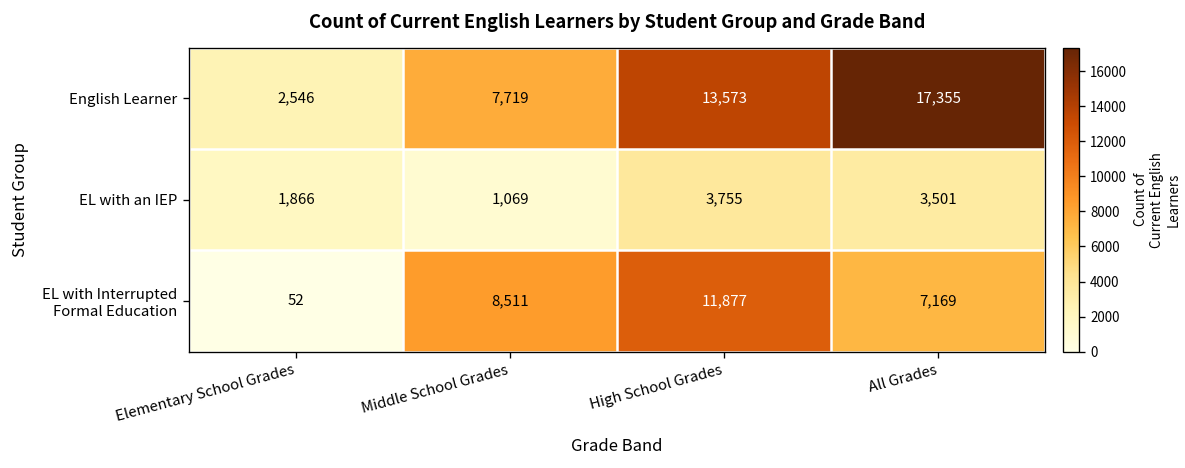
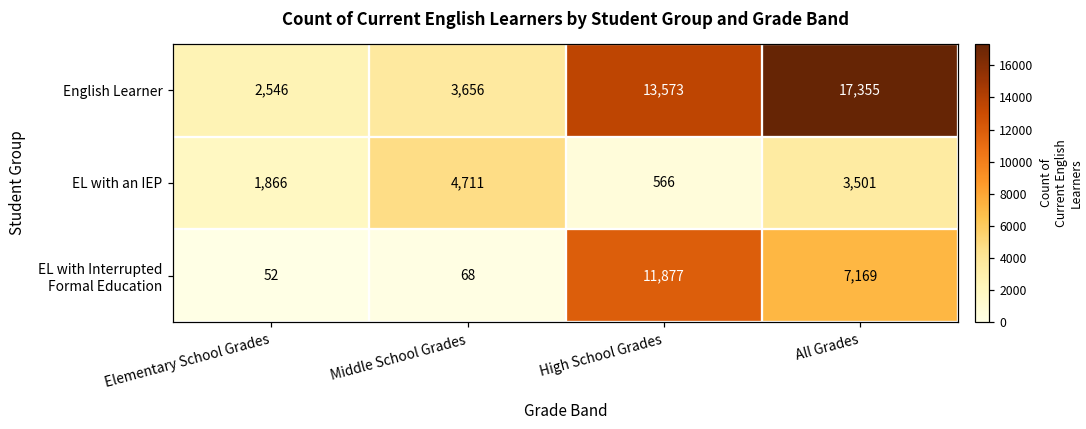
  {
    "English Learner": {
      "Elementary School Grades": "2,546",
-     "Middle School Grades": "7,719",
+     "Middle School Grades": "3,656",
      "High School Grades": "13,573",
      "All Grades": "17,355"
    },
    "EL with an IEP": {
      "Elementary School Grades": "1,866",
-     "Middle School Grades": "1,069",
-     "High School Grades": "3,755",
+     "Middle School Grades": "4,711",
+     "High School Grades": "566",
      "All Grades": "3,501"
    },
    "EL with Interrupted Formal Education": {
      "Elementary School Grades": "52",
-     "Middle School Grades": "8,511",
+     "Middle School Grades": "68",
      "High School Grades": "11,877",
      "All Grades": "7,169"
    }
  }
